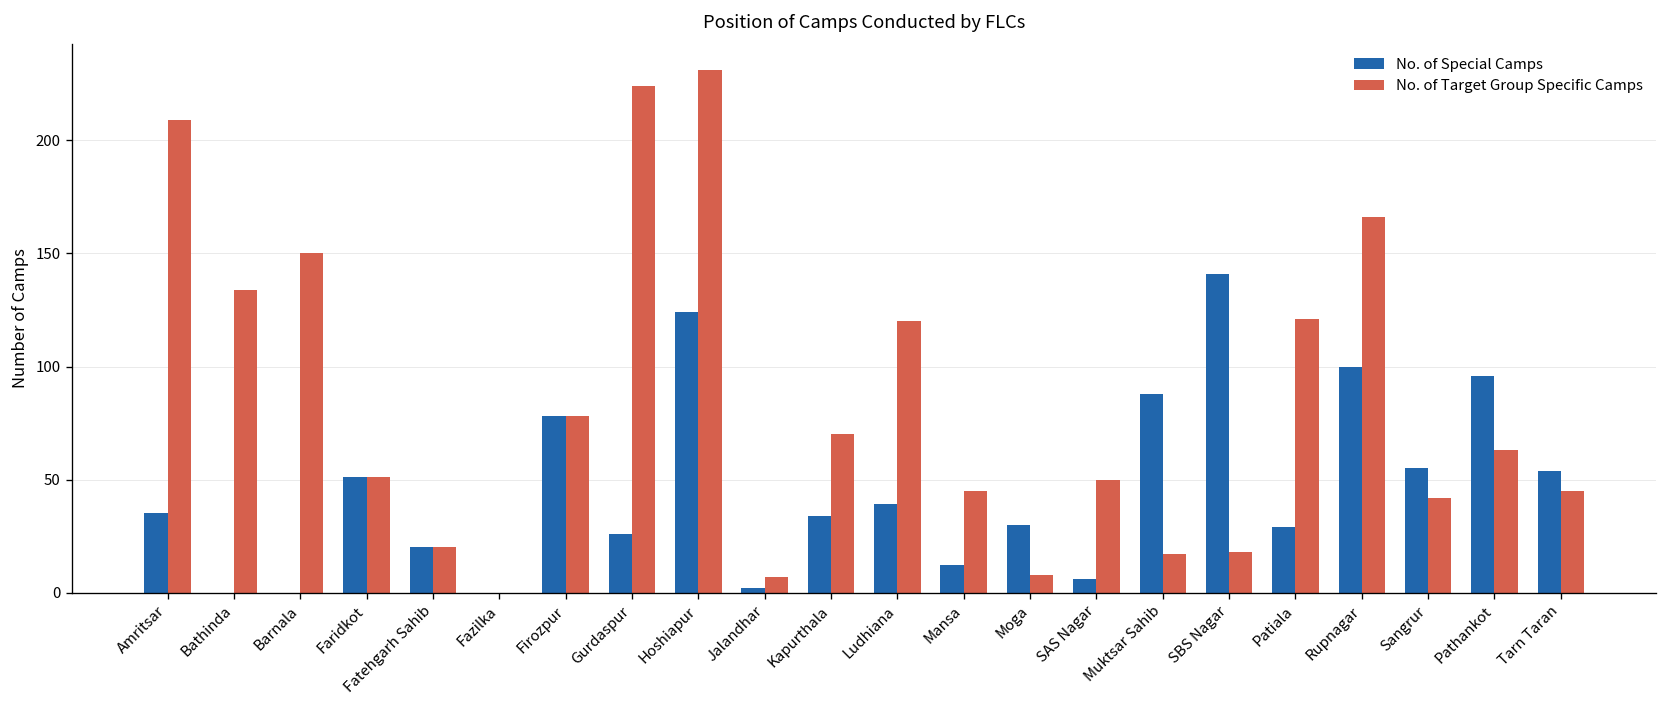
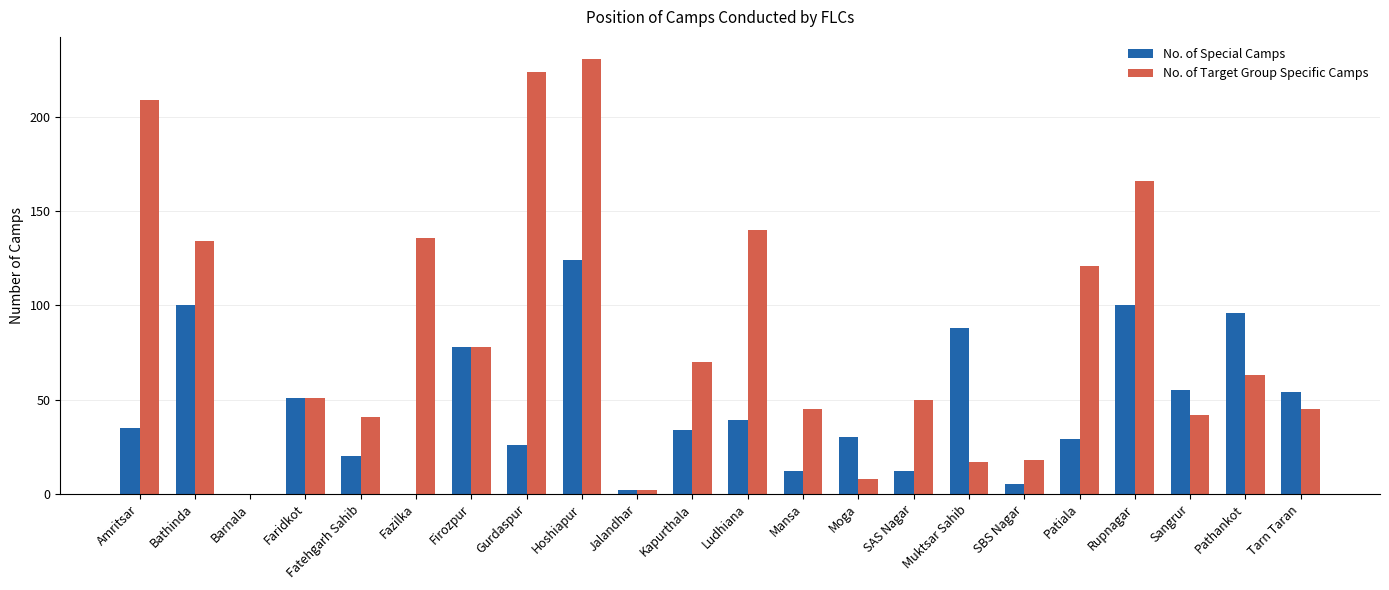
  {
    "No. of Special Camps": {
      "Amritsar": 35,
-     "Bathinda": 0,
+     "Bathinda": 100,
      "Barnala": 0,
      "Faridkot": 51,
      "Fatehgarh Sahib": 20,
      "Fazilka": 0,
      "Firozpur": 78,
      "Gurdaspur": 26,
      "Hoshiapur": 124,
      "Jalandhar": 2,
      "Kapurthala": 34,
      "Ludhiana": 39,
      "Mansa": 12,
      "Moga": 30,
-     "SAS Nagar": 6,
+     "SAS Nagar": 12,
      "Muktsar Sahib": 88,
-     "SBS Nagar": 141,
+     "SBS Nagar": 5,
      "Patiala": 29,
      "Rupnagar": 100,
      "Sangrur": 55,
      "Pathankot": 96,
      "Tarn Taran": 54
    },
    "No. of Target Group Specific Camps": {
      "Amritsar": 209,
      "Bathinda": 134,
-     "Barnala": 150,
+     "Barnala": 0,
      "Faridkot": 51,
-     "Fatehgarh Sahib": 20,
-     "Fazilka": 0,
+     "Fatehgarh Sahib": 41,
+     "Fazilka": 136,
      "Firozpur": 78,
      "Gurdaspur": 224,
      "Hoshiapur": 231,
-     "Jalandhar": 7,
+     "Jalandhar": 2,
      "Kapurthala": 70,
-     "Ludhiana": 120,
+     "Ludhiana": 140,
      "Mansa": 45,
      "Moga": 8,
      "SAS Nagar": 50,
      "Muktsar Sahib": 17,
      "SBS Nagar": 18,
      "Patiala": 121,
      "Rupnagar": 166,
      "Sangrur": 42,
      "Pathankot": 63,
      "Tarn Taran": 45
    }
  }
